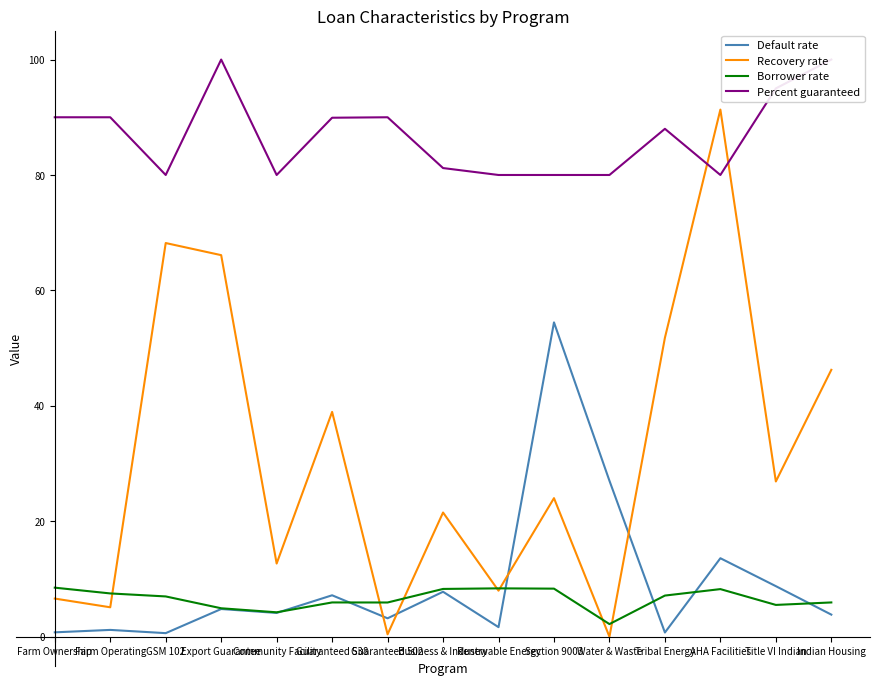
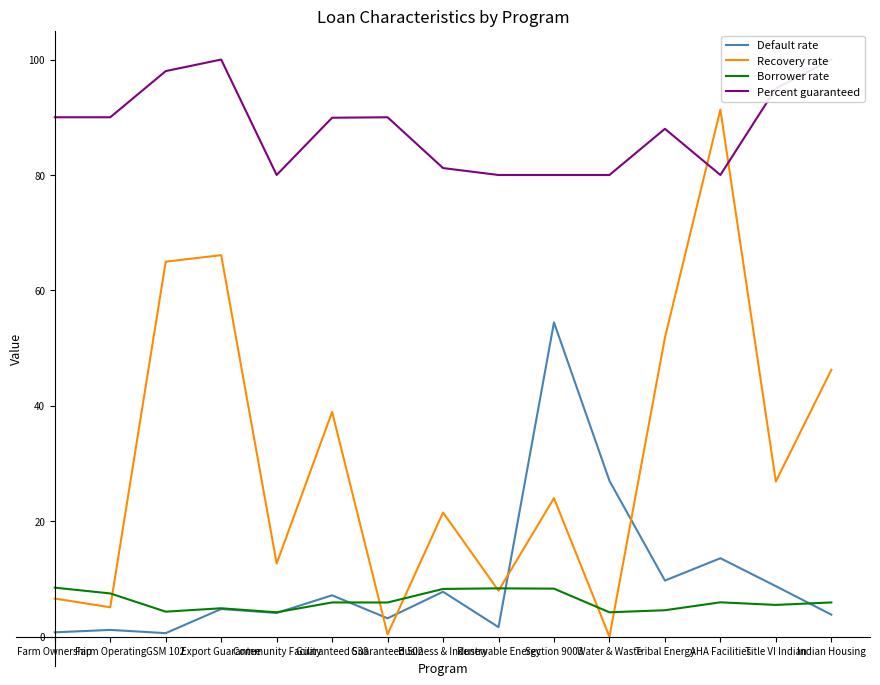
  {
    "Default rate": {
      "GSM 102": 1,
      "Water & Waste": 27,
-     "Tribal Energy": 1,
+     "Tribal Energy": 10,
      "AHA Facilities": 14,
      "Indian Housing": 4
    },
    "Recovery rate": {
-     "GSM 102": 68,
+     "GSM 102": 65,
      "Water & Waste": 0,
      "Tribal Energy": 52,
      "AHA Facilities": 91,
      "Indian Housing": 46
    },
    "Borrower rate": {
-     "GSM 102": 7,
-     "Water & Waste": 2,
-     "Tribal Energy": 7,
-     "AHA Facilities": 8,
+     "GSM 102": 4,
+     "Water & Waste": 4,
+     "Tribal Energy": 5,
+     "AHA Facilities": 6,
      "Indian Housing": 6
    },
    "Percent guaranteed": {
-     "GSM 102": 80,
+     "GSM 102": 98,
      "Water & Waste": 80,
      "Tribal Energy": 88,
      "AHA Facilities": 80
    }
  }
